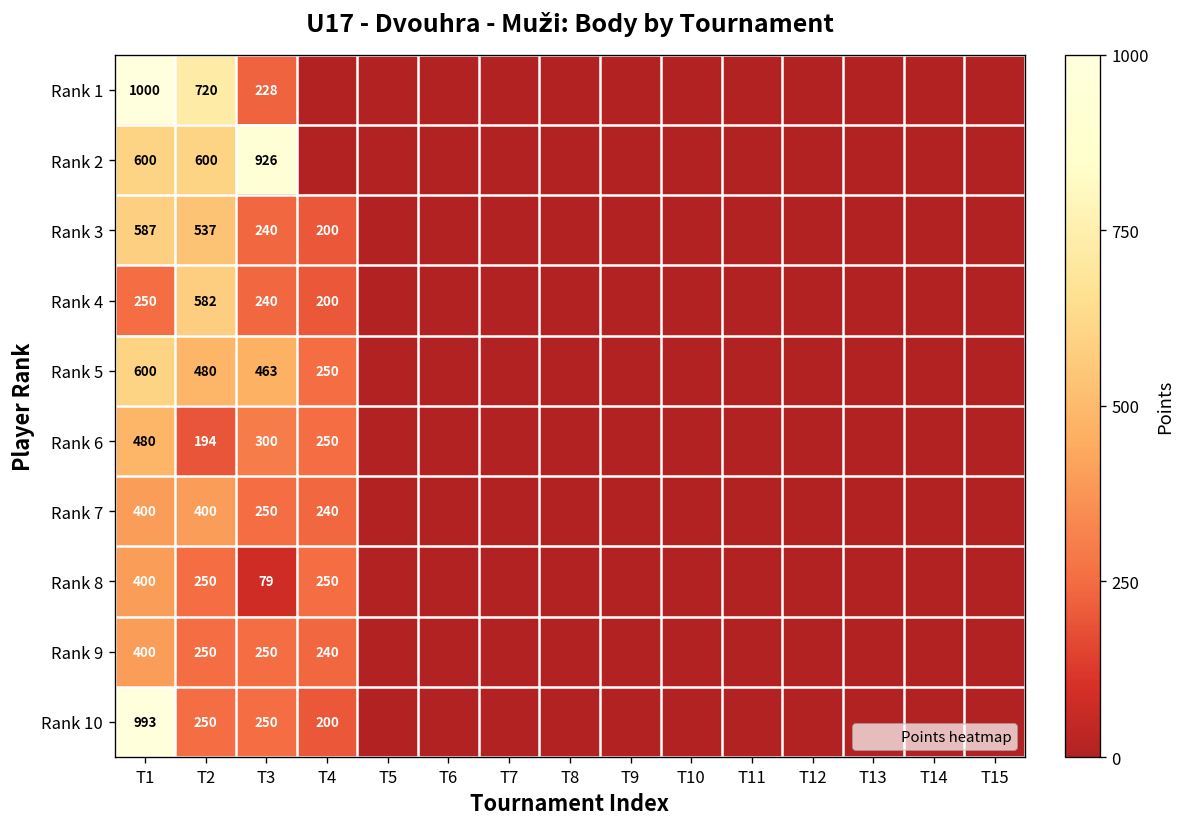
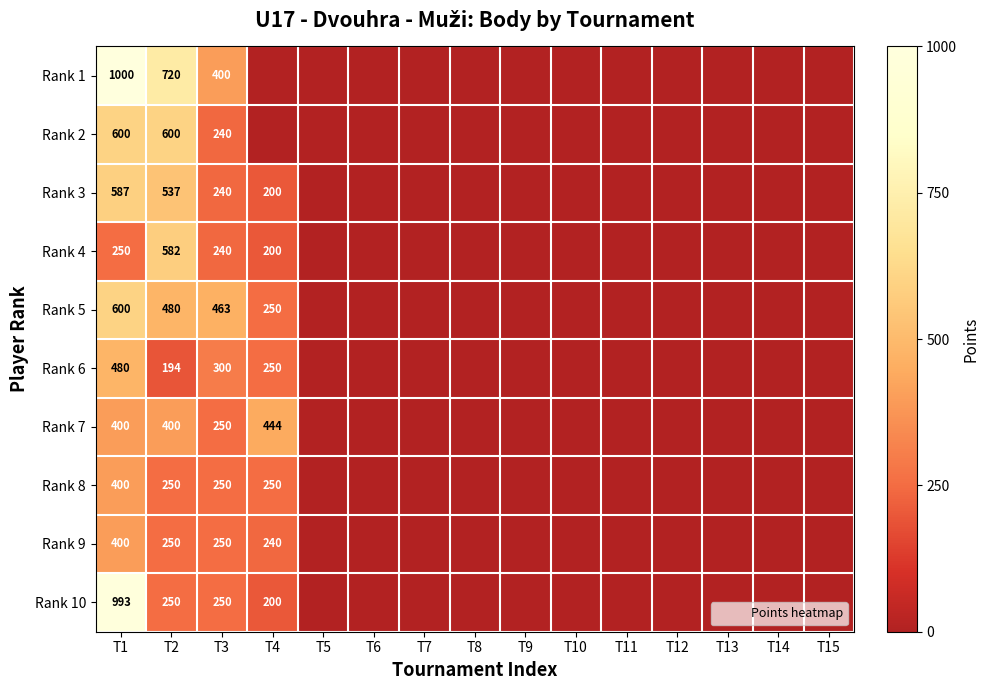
  {
    "Rank 1": {
      "T1": 1000,
      "T2": 720,
-     "T3": 228
+     "T3": 400
    },
    "Rank 2": {
      "T1": 600,
      "T2": 600,
-     "T3": 926
+     "T3": 240
    },
    "Rank 3": {
      "T1": 587,
      "T2": 537,
      "T3": 240,
      "T4": 200
    },
    "Rank 4": {
      "T1": 250,
      "T2": 582,
      "T3": 240,
      "T4": 200
    },
    "Rank 5": {
      "T1": 600,
      "T2": 480,
      "T3": 463,
      "T4": 250
    },
    "Rank 6": {
      "T1": 480,
      "T2": 194,
      "T3": 300,
      "T4": 250
    },
    "Rank 7": {
      "T1": 400,
      "T2": 400,
      "T3": 250,
-     "T4": 240
+     "T4": 444
    },
    "Rank 8": {
      "T1": 400,
      "T2": 250,
-     "T3": 79,
+     "T3": 250,
      "T4": 250
    },
    "Rank 9": {
      "T1": 400,
      "T2": 250,
      "T3": 250,
      "T4": 240
    },
    "Rank 10": {
      "T1": 993,
      "T2": 250,
      "T3": 250,
      "T4": 200
    }
  }
